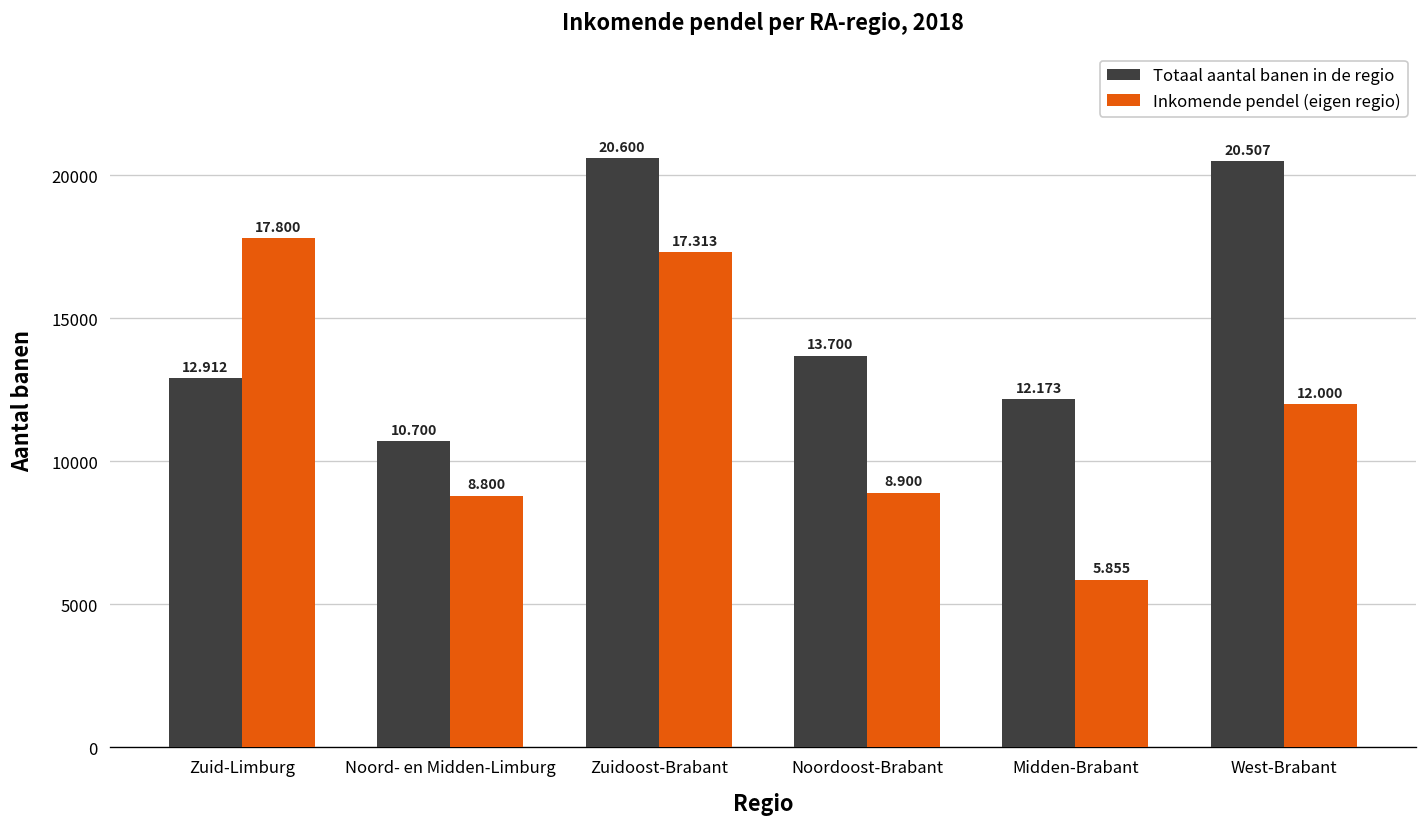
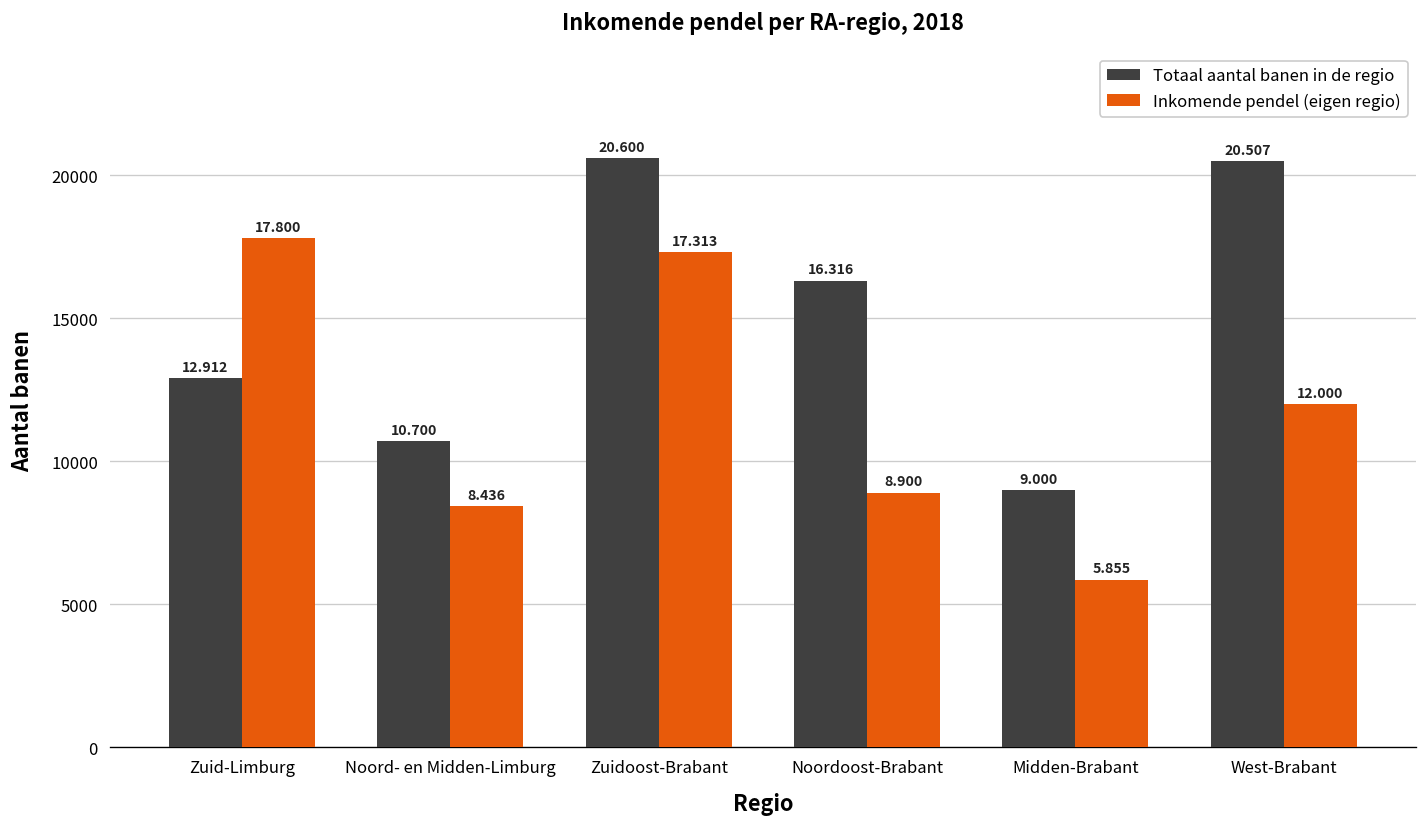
  {
    "Totaal aantal banen in de regio": {
-     "Noordoost-Brabant": 13.700,
-     "Midden-Brabant": 12.173
+     "Noordoost-Brabant": 16.316,
+     "Midden-Brabant": 9.000
    },
    "Inkomende pendel (eigen regio)": {
-     "Noord- en Midden-Limburg": 8.800
+     "Noord- en Midden-Limburg": 8.436
    }
  }
